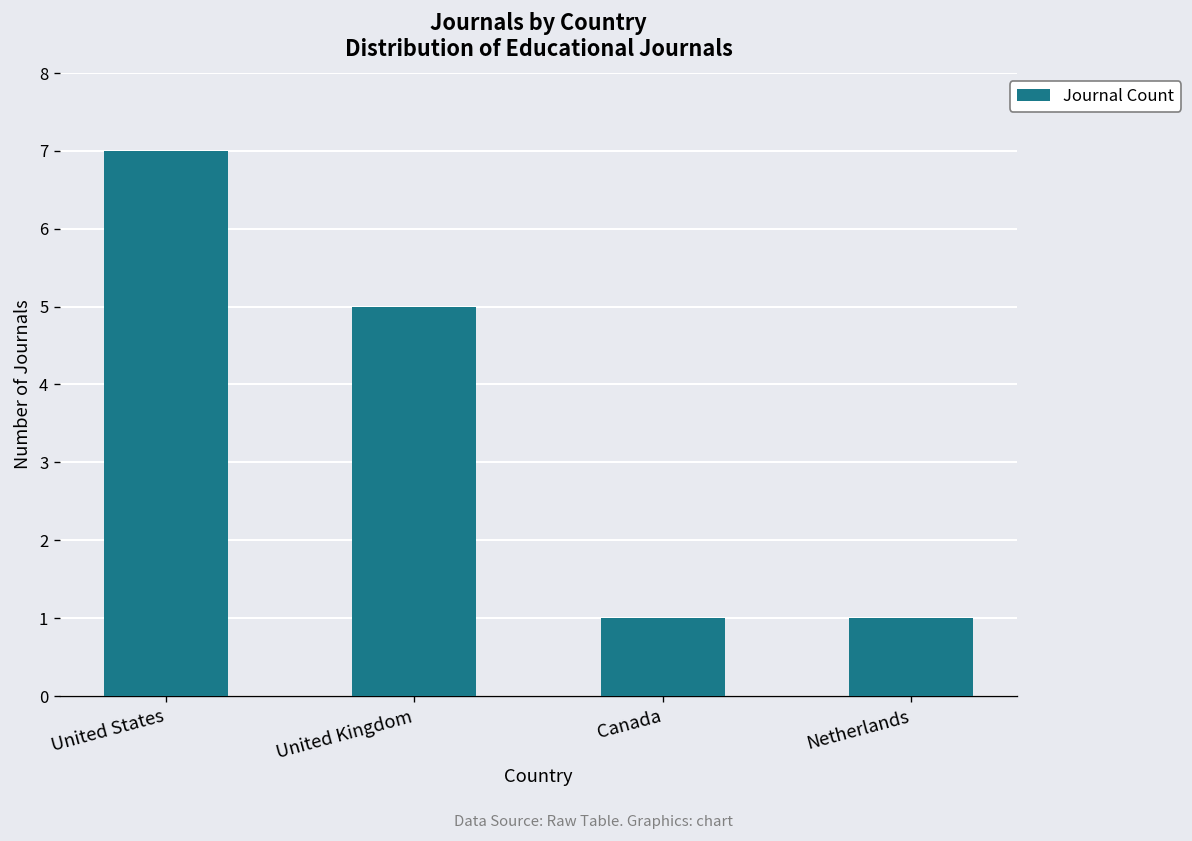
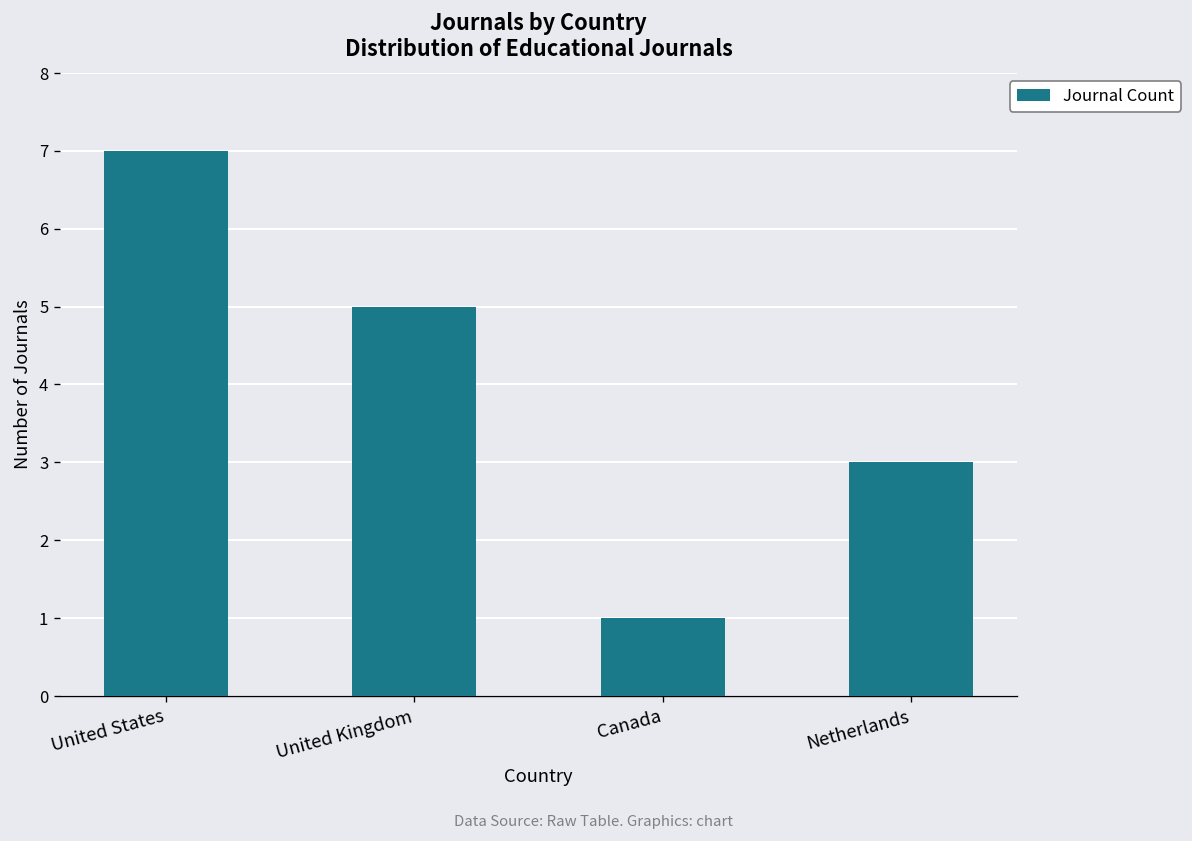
  {
    "United States": 7,
    "United Kingdom": 5,
    "Canada": 1,
-   "Netherlands": 1
+   "Netherlands": 3
  }
